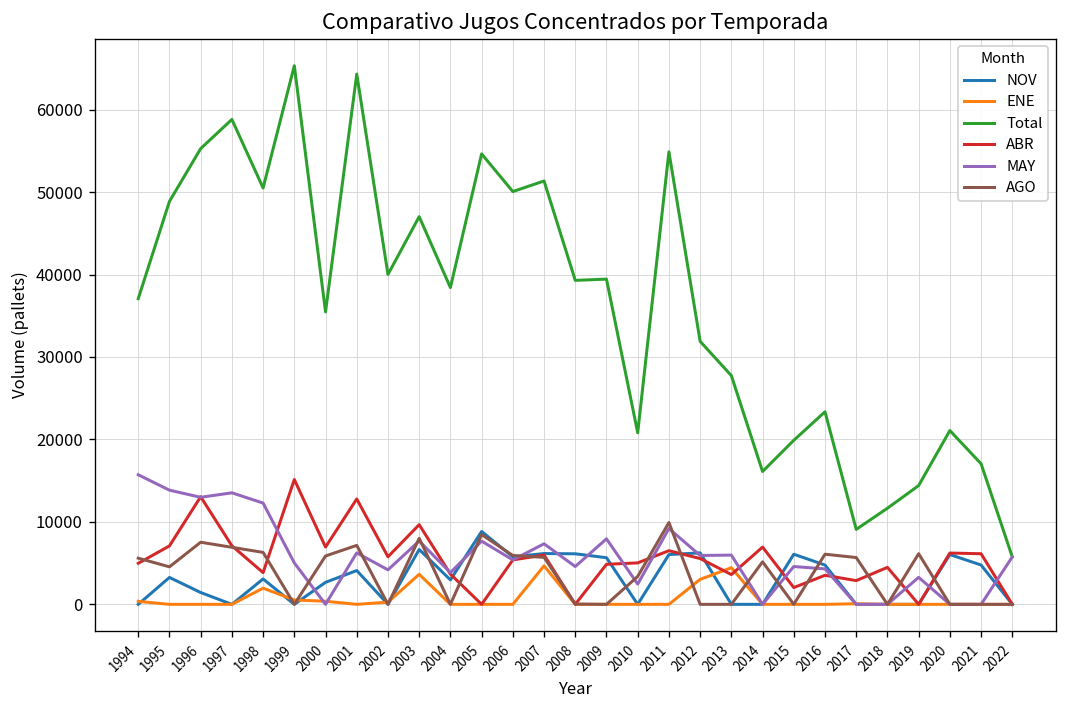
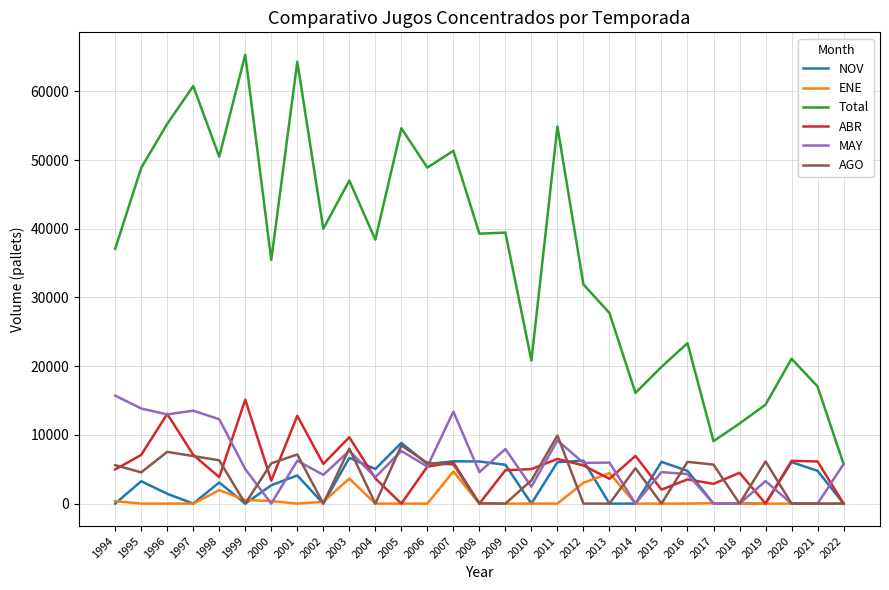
  {
    "NOV": {
      "1995": 3000,
      "1996": 1000,
      "1998": 3000,
      "2000": 3000,
      "2001": 4000,
      "2003": 7000,
-     "2004": 3000,
+     "2004": 5000,
      "2005": 9000,
      "2008": 6000,
      "2009": 6000,
      "2011": 6000,
      "2015": 6000,
      "2016": 5000,
      "2021": 5000
    },
    "ENE": {
      "1995": 0,
      "1996": 0,
      "1998": 2000,
      "1999": 1000,
      "2001": 0,
      "2003": 4000,
      "2006": 0,
      "2007": 5000,
      "2011": 0,
      "2012": 3000,
      "2013": 4000,
      "2016": 0
    },
    "Total": {
      "1994": 37000,
      "1995": 49000,
      "1996": 55000,
-     "1997": 59000,
+     "1997": 61000,
      "1998": 50000,
      "1999": 65000,
      "2000": 35000,
      "2001": 64000,
      "2002": 40000,
      "2003": 47000,
      "2004": 38000,
      "2005": 55000,
-     "2006": 50000,
+     "2006": 49000,
      "2007": 51000,
      "2008": 39000,
      "2009": 39000,
      "2010": 21000,
      "2011": 55000,
      "2012": 32000,
      "2013": 28000,
      "2014": 16000,
      "2015": 20000,
      "2016": 23000,
      "2017": 9000,
      "2018": 12000,
      "2019": 14000,
      "2020": 21000,
      "2021": 17000
    },
    "ABR": {
      "1994": 5000,
      "1995": 7000,
      "1998": 4000,
      "1999": 15000,
-     "2000": 7000,
+     "2000": 3000,
      "2001": 13000,
      "2002": 6000,
      "2003": 10000,
      "2009": 5000,
      "2010": 5000,
      "2011": 7000,
      "2012": 6000,
      "2013": 4000,
      "2014": 7000,
      "2015": 2000,
      "2016": 4000,
      "2017": 3000,
      "2018": 4000,
      "2021": 6000
    },
    "MAY": {
      "1994": 16000,
      "1995": 14000,
      "1997": 14000,
      "1998": 12000,
      "1999": 5000,
      "2001": 6000,
      "2002": 4000,
      "2005": 8000,
-     "2007": 7000,
+     "2007": 13000,
      "2008": 5000,
      "2009": 8000,
      "2010": 2000,
      "2011": 9000,
      "2013": 6000,
      "2015": 5000,
      "2016": 4000,
      "2019": 3000
    },
    "AGO": {
      "1994": 6000,
      "1995": 5000,
      "1996": 8000,
      "1998": 6000,
      "2000": 6000,
      "2001": 7000,
      "2005": 8000,
      "2010": 3000,
      "2011": 10000,
      "2012": 0,
      "2014": 5000,
      "2016": 6000,
      "2017": 6000,
      "2019": 6000
    }
  }
